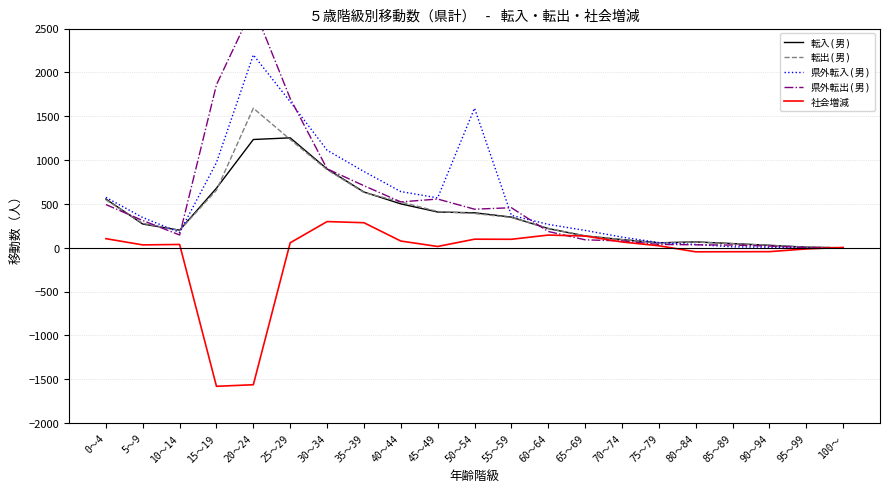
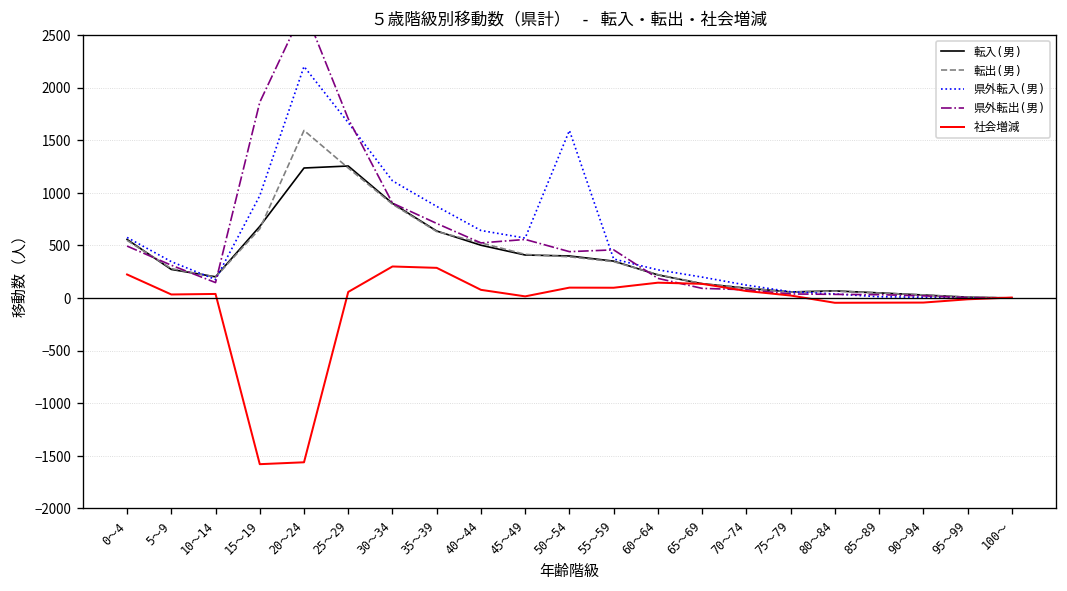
  {
    "転入(男)": {
      "20～24": 1200
    },
    "転出(男)": {
      "20～24": 1600
    },
    "県外転入(男)": {
      "5～9": 300,
      "15～19": 1000,
      "20～24": 2200,
      "25～29": 1700,
      "30～34": 1100,
      "35～39": 900,
      "40～44": 600,
      "50～54": 1600,
      "60～64": 300,
      "65～69": 200
    },
    "県外転出(男)": {
      "0～4": 500,
      "5～9": 300,
      "15～19": 1900,
      "25～29": 1700,
      "35～39": 700,
      "50～54": 400,
      "55～59": 500,
      "60～64": 200,
      "65～69": 100
    },
    "社会増減": {
-     "0～4": 100,
+     "0～4": 200,
      "5～9": 0,
      "10～14": 0,
      "15～19": -1600,
      "20～24": -1600,
      "25～29": 100,
      "30～34": 300,
      "35～39": 300,
      "40～44": 100,
      "45～49": 0,
      "50～54": 100,
      "55～59": 100,
      "60～64": 100,
      "80～84": 0,
      "85～89": 0,
      "90～94": 0
    }
  }
